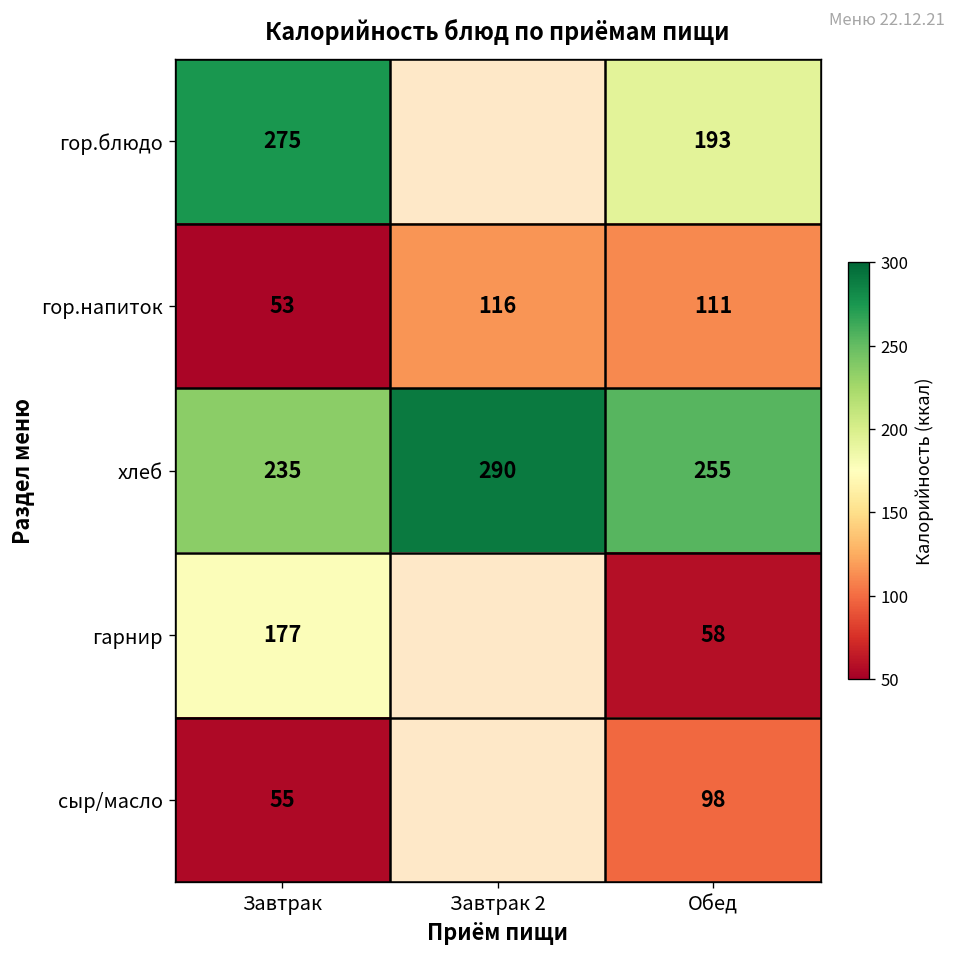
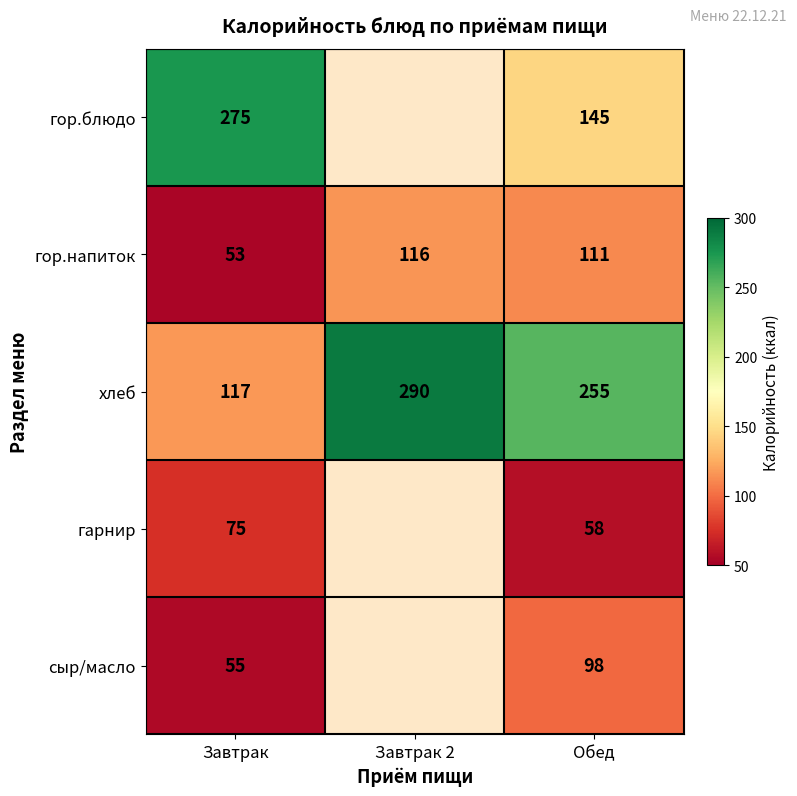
  {
    "гор.блюдо": {
      "Завтрак": 275,
-     "Обед": 193
+     "Обед": 145
    },
    "гор.напиток": {
      "Завтрак": 53,
      "Завтрак 2": 116,
      "Обед": 111
    },
    "хлеб": {
-     "Завтрак": 235,
+     "Завтрак": 117,
      "Завтрак 2": 290,
      "Обед": 255
    },
    "гарнир": {
-     "Завтрак": 177,
+     "Завтрак": 75,
      "Обед": 58
    },
    "сыр/масло": {
      "Завтрак": 55,
      "Обед": 98
    }
  }
